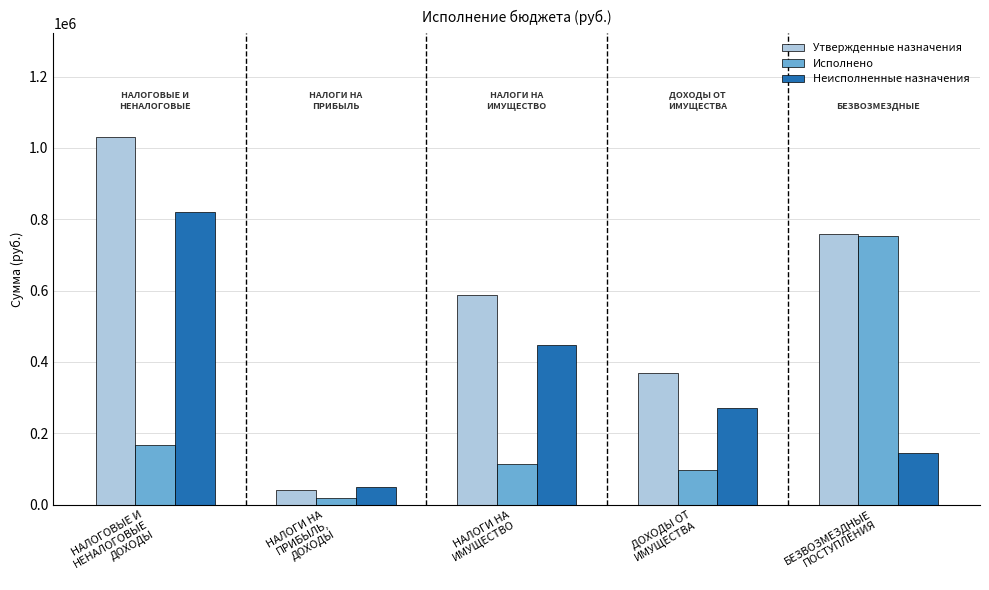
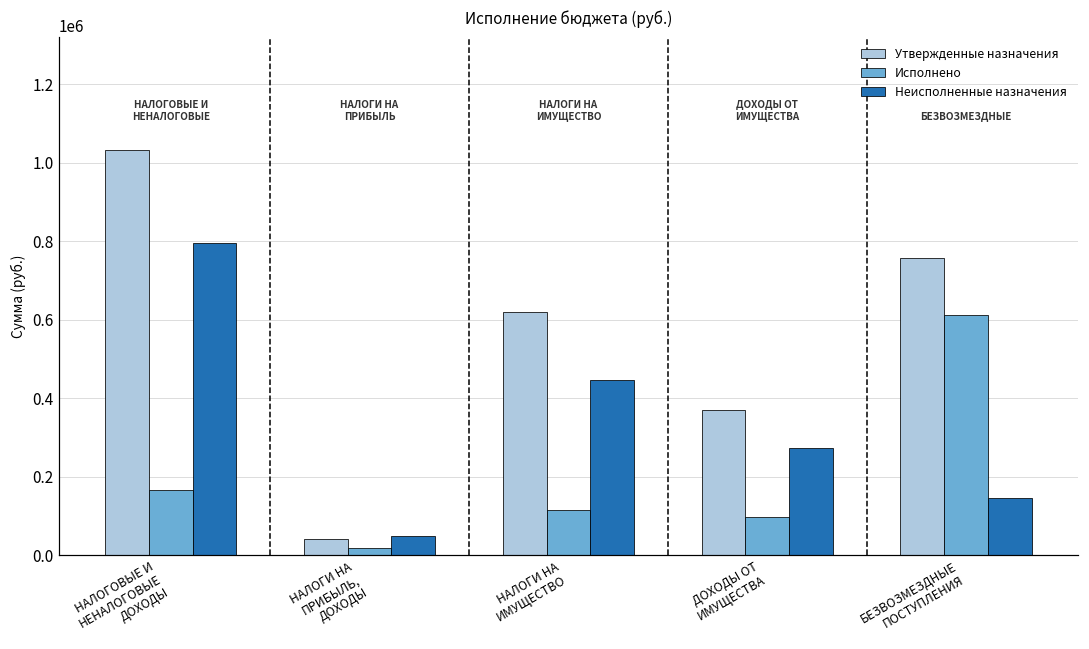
  {
    "Утвержденные назначения": {
      "НАЛОГОВЫЕ И НЕНАЛОГОВЫЕ ДОХОДЫ": 1030000,
      "НАЛОГИ НА ПРИБЫЛЬ, ДОХОДЫ": 40000,
-     "НАЛОГИ НА ИМУЩЕСТВО": 590000,
+     "НАЛОГИ НА ИМУЩЕСТВО": 620000,
      "ДОХОДЫ ОТ ИМУЩЕСТВА": 370000,
      "БЕЗВОЗМЕЗДНЫЕ ПОСТУПЛЕНИЯ": 760000
    },
    "Исполнено": {
      "НАЛОГОВЫЕ И НЕНАЛОГОВЫЕ ДОХОДЫ": 170000,
      "НАЛОГИ НА ПРИБЫЛЬ, ДОХОДЫ": 20000,
      "НАЛОГИ НА ИМУЩЕСТВО": 110000,
      "ДОХОДЫ ОТ ИМУЩЕСТВА": 100000,
-     "БЕЗВОЗМЕЗДНЫЕ ПОСТУПЛЕНИЯ": 750000
+     "БЕЗВОЗМЕЗДНЫЕ ПОСТУПЛЕНИЯ": 610000
    },
    "Неисполненные назначения": {
-     "НАЛОГОВЫЕ И НЕНАЛОГОВЫЕ ДОХОДЫ": 820000,
+     "НАЛОГОВЫЕ И НЕНАЛОГОВЫЕ ДОХОДЫ": 790000,
      "НАЛОГИ НА ПРИБЫЛЬ, ДОХОДЫ": 50000,
      "НАЛОГИ НА ИМУЩЕСТВО": 450000,
      "ДОХОДЫ ОТ ИМУЩЕСТВА": 270000,
      "БЕЗВОЗМЕЗДНЫЕ ПОСТУПЛЕНИЯ": 150000
    }
  }
